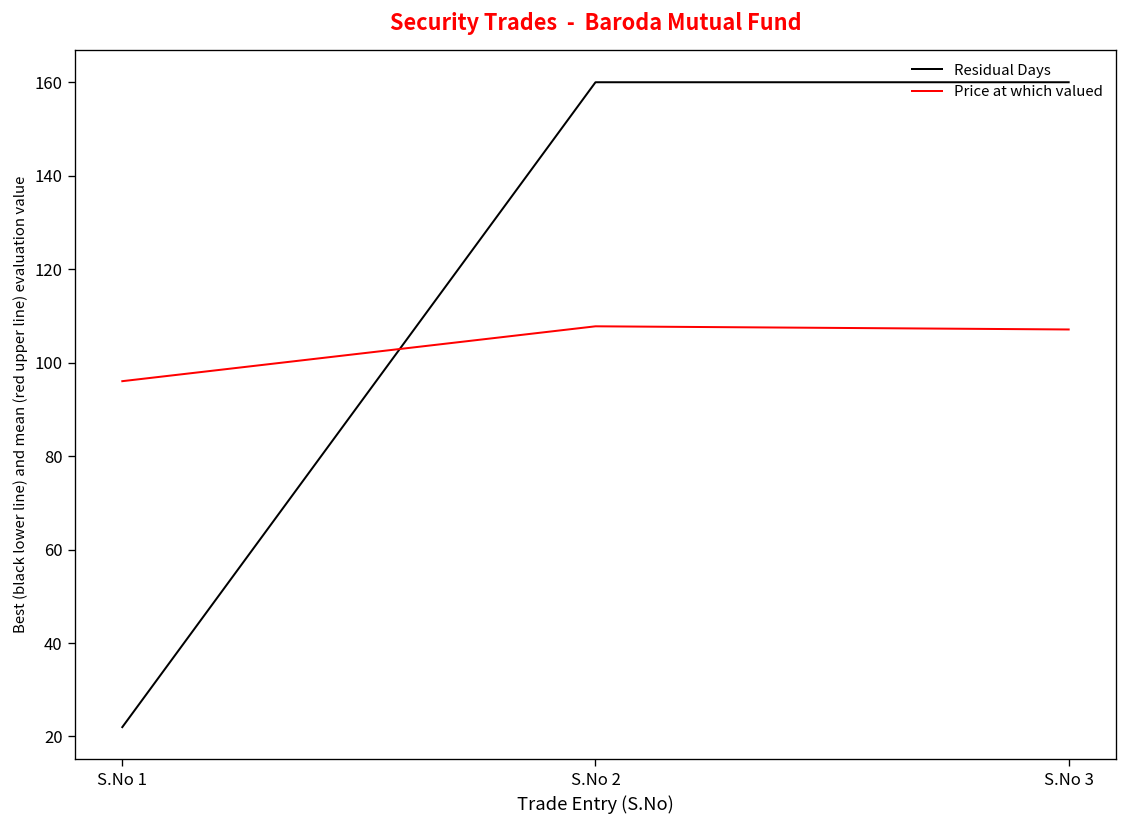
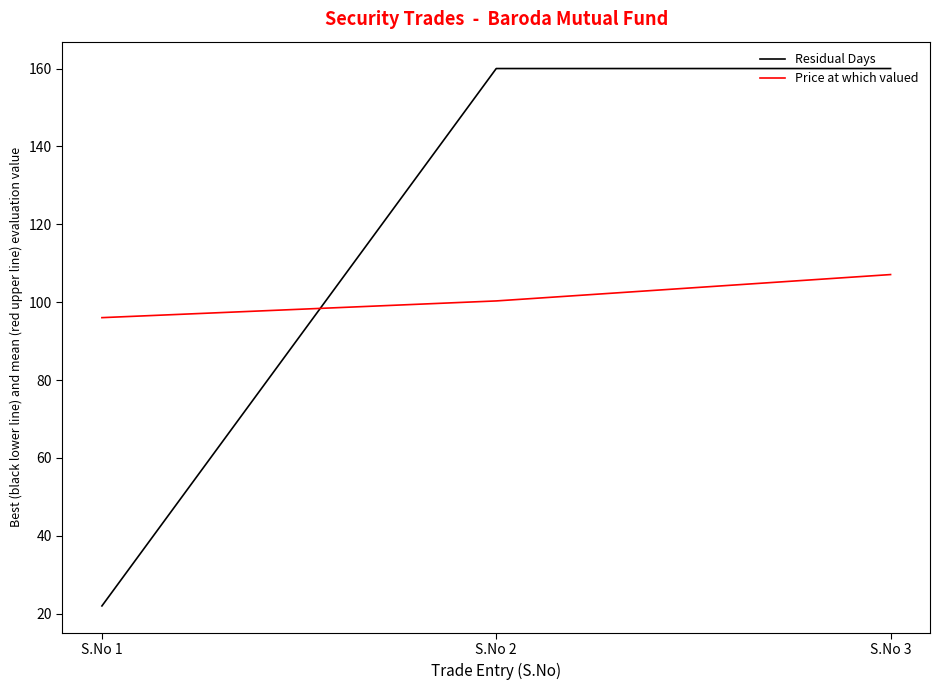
  {
    "Residual Days": {
      "S.No 1": 22,
      "S.No 2": 160,
      "S.No 3": 160
    },
    "Price at which valued": {
      "S.No 1": 96,
-     "S.No 2": 108,
+     "S.No 2": 100,
      "S.No 3": 107
    }
  }
